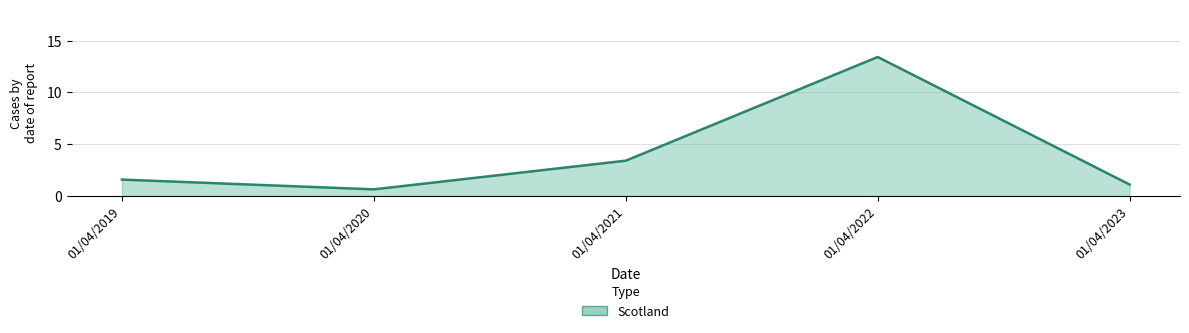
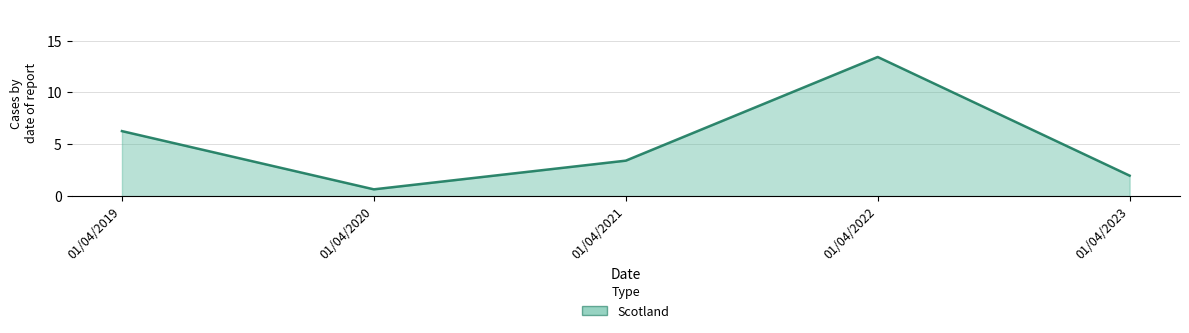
  {
-   "01/04/2019": 1.6,
+   "01/04/2019": 6.3,
    "01/04/2020": 0.7,
    "01/04/2021": 3.4,
    "01/04/2022": 13.4,
-   "01/04/2023": 1.1
+   "01/04/2023": 2.0
  }
